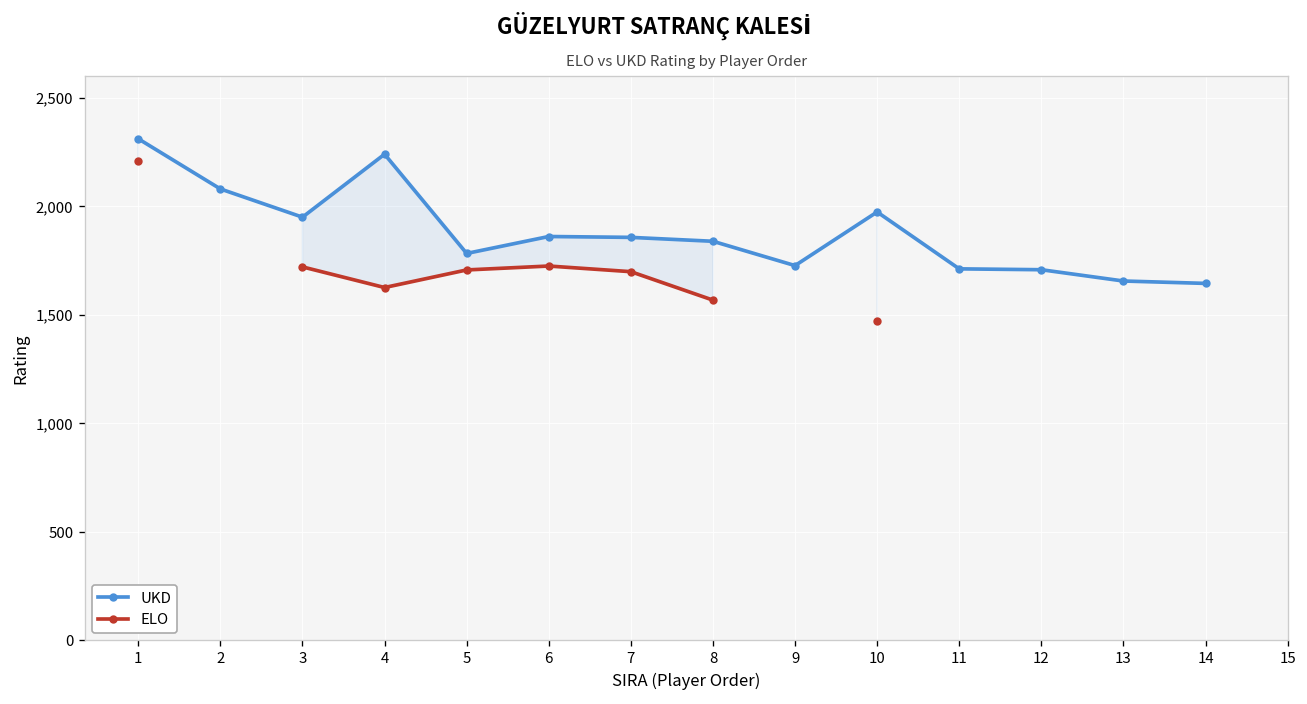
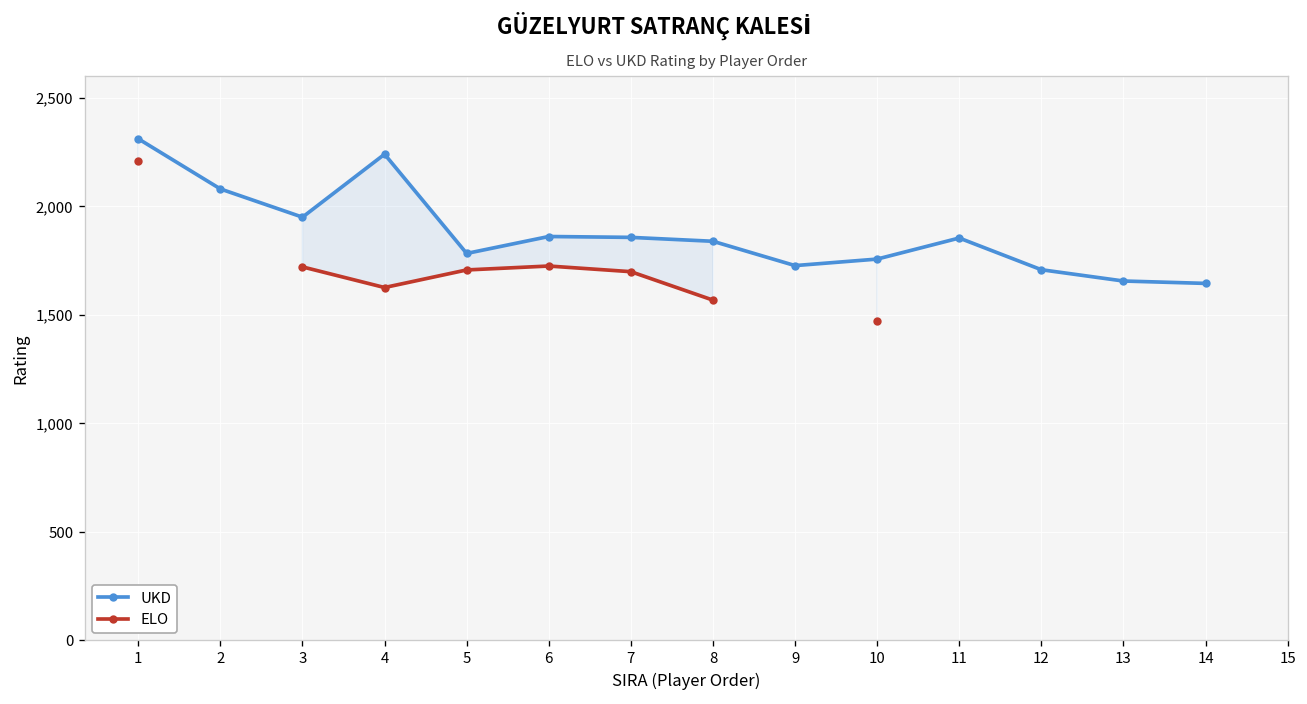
  {
    "UKD": {
      "1": "2,310",
      "2": "2,080",
      "3": "1,950",
      "4": "2,240",
      "5": "1,780",
      "6": "1,860",
      "7": "1,860",
      "8": "1,840",
      "9": "1,730",
-     "10": "1,970",
-     "11": "1,710",
+     "10": "1,760",
+     "11": "1,850",
      "12": "1,710",
      "13": "1,660",
      "14": "1,640"
    },
    "ELO": {
      "1": "2,210",
      "3": "1,720",
      "4": "1,630",
      "5": "1,710",
      "6": "1,720",
      "7": "1,700",
      "8": "1,570",
      "10": "1,470"
    }
  }
